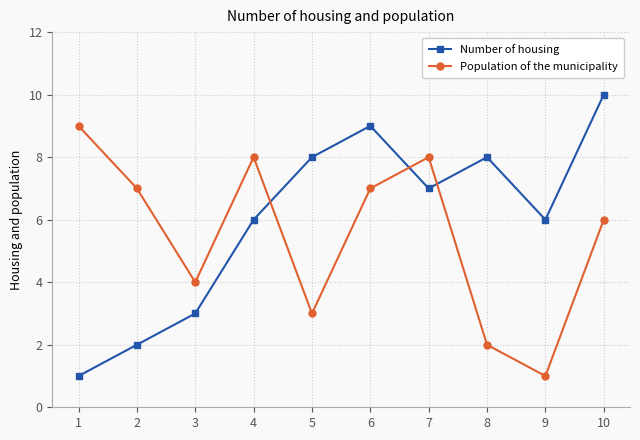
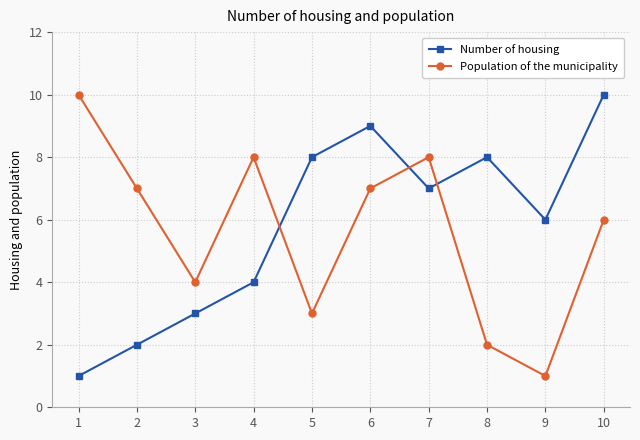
  {
    "Number of housing": {
      "1": 1,
      "2": 2,
      "3": 3,
-     "4": 6,
+     "4": 4,
      "5": 8,
      "6": 9,
      "7": 7,
      "8": 8,
      "9": 6,
      "10": 10
    },
    "Population of the municipality": {
-     "1": 9,
+     "1": 10,
      "2": 7,
      "3": 4,
      "4": 8,
      "5": 3,
      "6": 7,
      "7": 8,
      "8": 2,
      "9": 1,
      "10": 6
    }
  }
